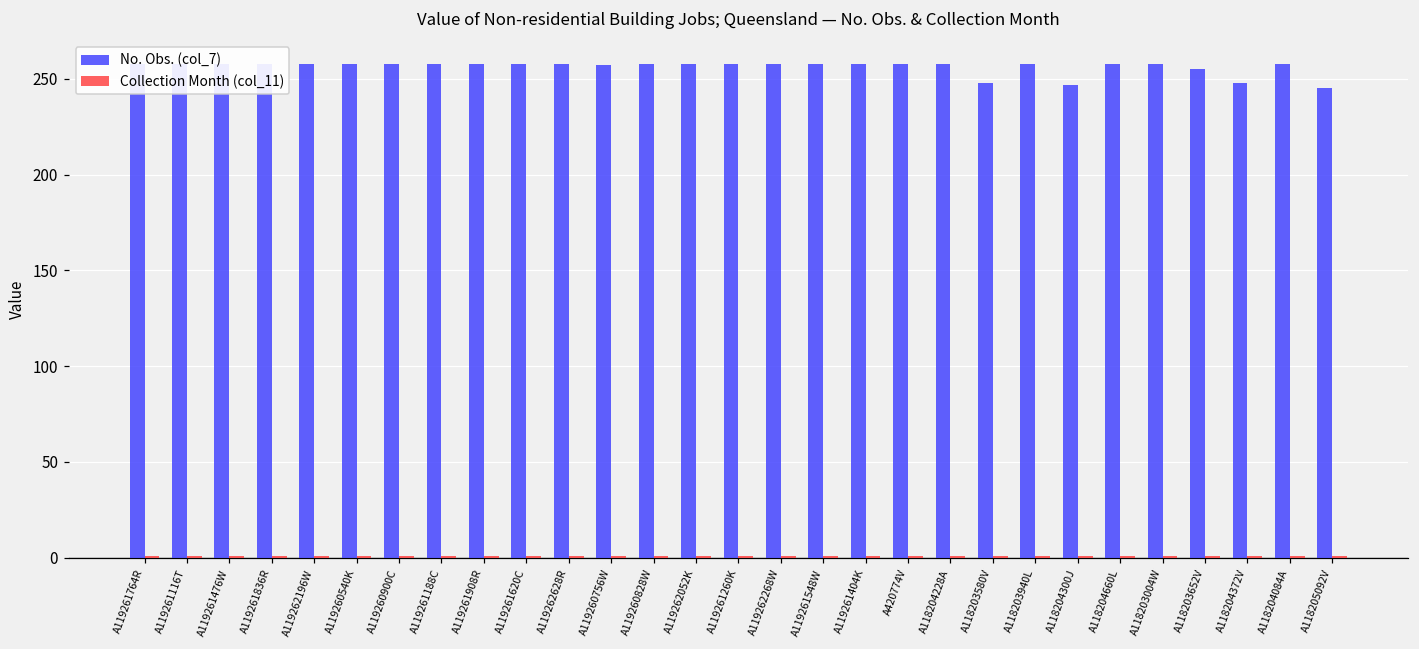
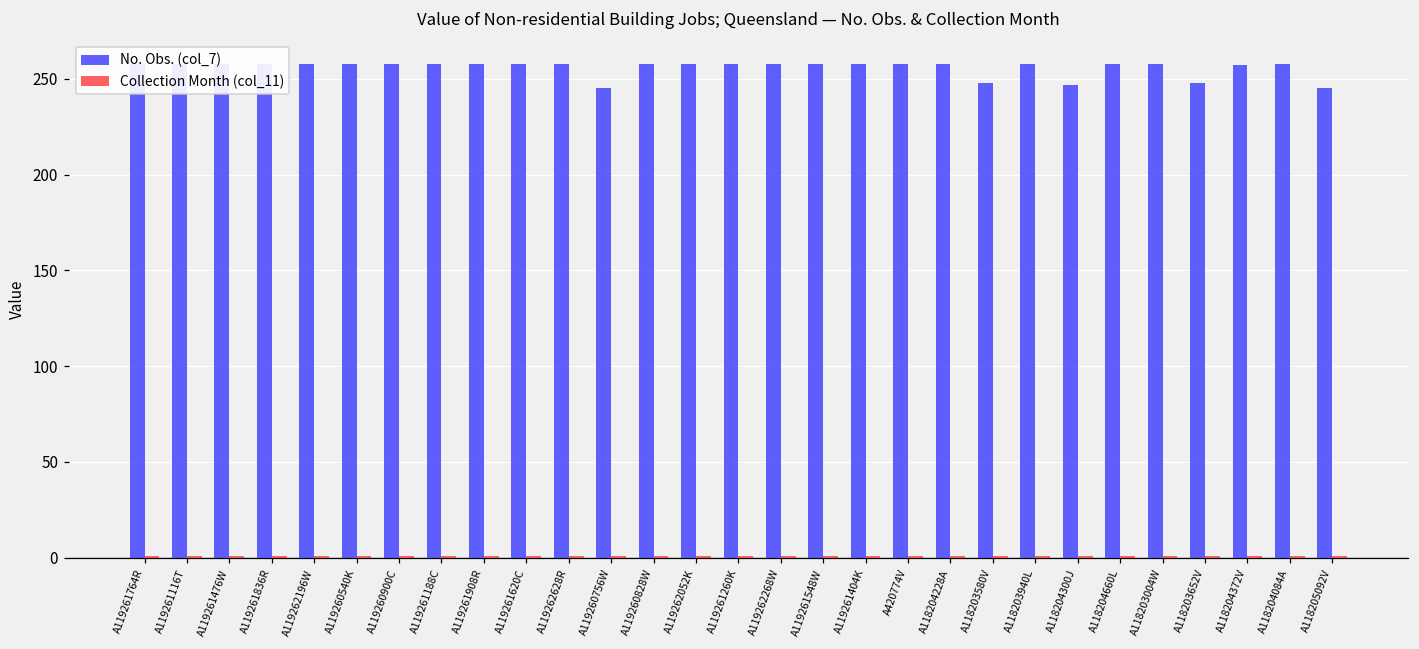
  {
    "No. Obs. (col_7)": {
      "A119262196W": 258,
      "A119260540K": 258,
      "A119260900C": 258,
      "A119261188C": 258,
      "A119261908R": 258,
      "A119261620C": 258,
      "A119262628R": 258,
-     "A119260756W": 257,
+     "A119260756W": 245,
      "A119260828W": 258,
      "A119262052K": 258,
      "A119261260K": 258,
      "A119262268W": 258,
      "A119261548W": 258,
      "A119261404K": 258,
      "A420774V": 258,
      "A118204228A": 258,
      "A118203580V": 248,
      "A118203940L": 258,
      "A118204300J": 247,
      "A118204660L": 258,
      "A118203004W": 258,
-     "A118203652V": 255,
-     "A118204372V": 248,
+     "A118203652V": 248,
+     "A118204372V": 257,
      "A118204084A": 258,
      "A118205092V": 245
    }
  }
